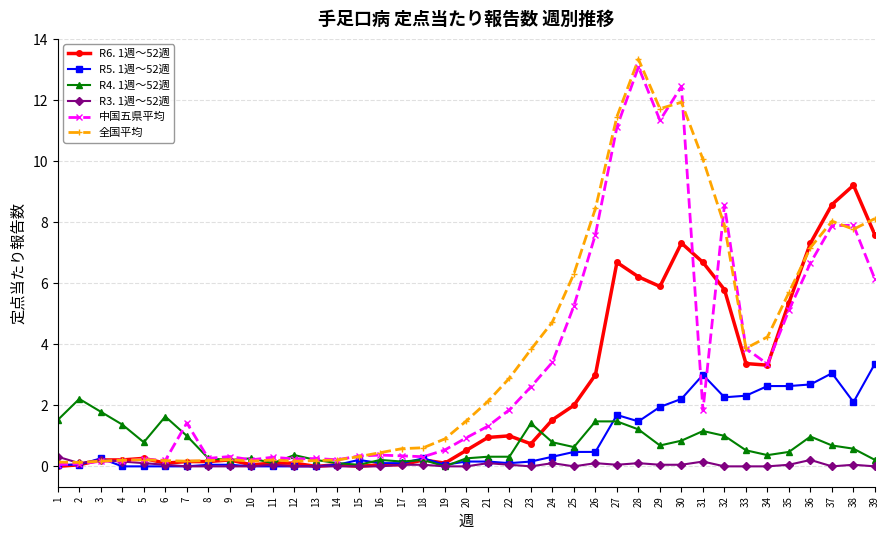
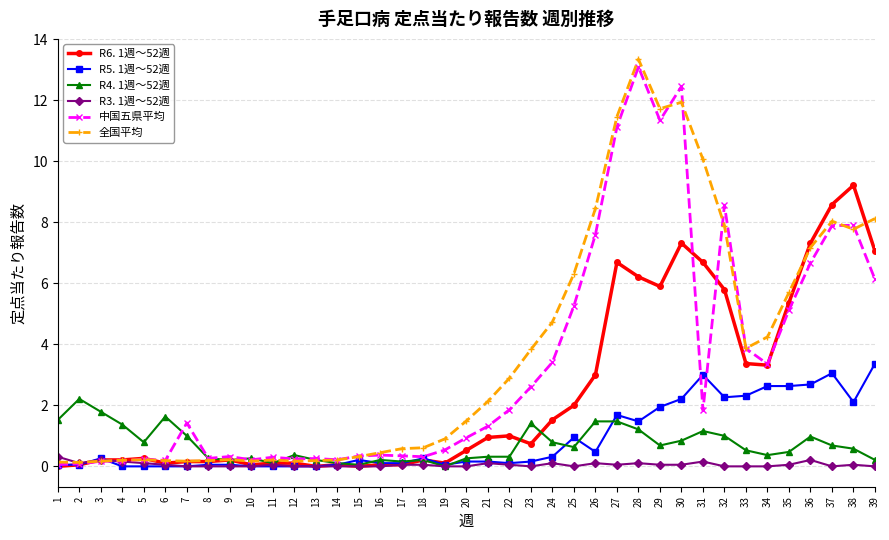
  {
    "R6. 1週～52週": {
      "20": 0.5,
      "21": 0.9,
      "22": 1.0,
      "23": 0.7,
      "24": 1.5,
      "25": 2.0,
      "26": 3.0,
      "27": 6.7,
      "28": 6.2,
      "29": 5.9,
      "30": 7.3,
      "31": 6.7,
      "32": 5.8,
      "33": 3.4,
      "35": 5.4,
      "36": 7.3,
      "37": 8.6,
      "38": 9.2,
-     "39": 7.6
+     "39": 7.1
    },
    "R5. 1週～52週": {
      "4": 0.0,
      "5": 0.0,
      "15": 0.2,
      "20": 0.2,
      "23": 0.2,
      "24": 0.3,
-     "25": 0.5,
+     "25": 0.9,
      "26": 0.5,
      "27": 1.7,
      "28": 1.5,
      "29": 1.9,
      "30": 2.2,
      "31": 3.0,
      "32": 2.3,
      "33": 2.3,
      "34": 2.6,
      "35": 2.6,
      "36": 2.7,
      "37": 3.1,
      "38": 2.1,
      "39": 3.4
    },
    "R4. 1週～52週": {
      "1": 1.5,
      "2": 2.2,
      "3": 1.8,
      "4": 1.4,
      "5": 0.8,
      "6": 1.6,
      "7": 1.0,
      "12": 0.4,
      "16": 0.2,
      "20": 0.3,
      "21": 0.3,
      "22": 0.3,
      "23": 1.4,
      "24": 0.8,
      "25": 0.6,
      "26": 1.5,
      "27": 1.5,
      "28": 1.2,
      "29": 0.7,
      "30": 0.8,
      "31": 1.2,
      "32": 1.0,
      "33": 0.5,
      "34": 0.4,
      "35": 0.5,
      "36": 1.0,
      "37": 0.7,
      "38": 0.6,
      "39": 0.2
    },
    "R3. 1週～52週": {
      "1": 0.3,
      "5": 0.1,
      "18": 0.1,
      "20": 0.0,
      "23": 0.0,
      "24": 0.1,
      "25": 0.0,
      "26": 0.1,
      "27": 0.1,
      "28": 0.1,
      "29": 0.1,
      "30": 0.1,
      "31": 0.2,
      "32": 0.0,
      "33": 0.0,
      "34": 0.0,
      "35": 0.1,
      "36": 0.2,
      "37": 0.0,
      "38": 0.1,
      "39": 0.0
    },
    "中国五県平均": {
      "7": 1.4,
      "9": 0.3,
      "11": 0.3,
      "17": 0.3,
      "19": 0.5,
      "20": 0.9,
      "21": 1.3,
      "22": 1.9,
      "23": 2.6,
      "24": 3.4,
      "25": 5.3,
      "26": 7.6,
      "27": 11.1,
      "28": 13.1,
      "29": 11.3,
      "30": 12.4,
      "31": 1.8,
      "32": 8.6,
      "35": 5.1,
      "36": 6.7,
      "37": 7.9,
      "38": 7.9,
      "39": 6.1
    },
    "全国平均": {
      "11": 0.2,
      "17": 0.6,
      "18": 0.6,
      "19": 0.9,
      "20": 1.5,
      "21": 2.1,
      "22": 2.9,
      "23": 3.8,
      "24": 4.7,
      "25": 6.3,
      "26": 8.5,
      "27": 11.5,
      "28": 13.3,
      "29": 11.7,
      "30": 11.9,
      "31": 10.1,
      "32": 7.9,
      "34": 4.2,
      "35": 5.7,
      "36": 7.2,
      "37": 8.0,
      "38": 7.8,
      "39": 8.1
    }
  }
